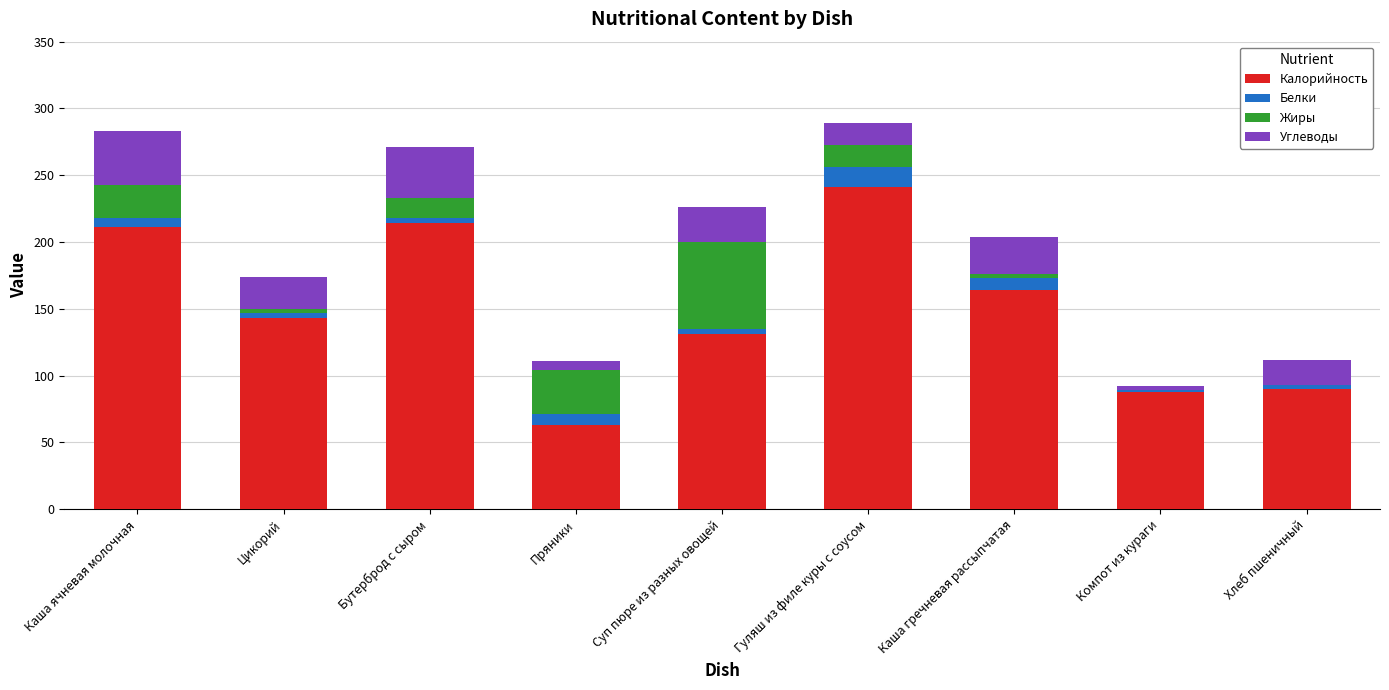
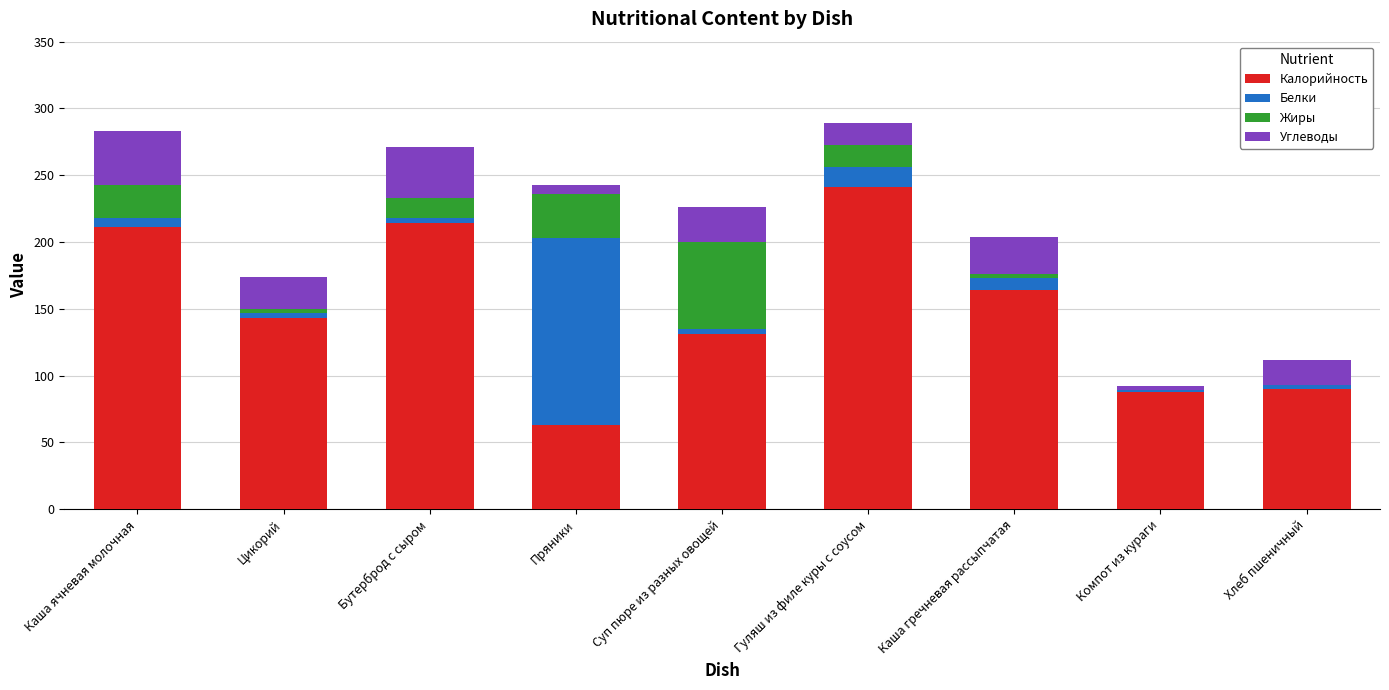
  {
    "Калорийность": {
      "Каша ячневая молочная": 211,
      "Цикорий": 143,
      "Бутерброд с сыром": 214,
      "Пряники": 63,
      "Суп пюре из разных овощей": 131,
      "Гуляш из филе куры с соусом": 241,
      "Каша гречневая рассыпчатая": 164,
      "Компот из кураги": 88,
      "Хлеб пшеничный": 90
    },
    "Белки": {
      "Каша ячневая молочная": 7,
      "Цикорий": 4,
      "Бутерброд с сыром": 4,
-     "Пряники": 8,
+     "Пряники": 140,
      "Суп пюре из разных овощей": 4,
      "Гуляш из филе куры с соусом": 15,
      "Каша гречневая рассыпчатая": 9,
      "Хлеб пшеничный": 3
    },
    "Жиры": {
      "Каша ячневая молочная": 25,
      "Цикорий": 3,
      "Бутерброд с сыром": 15,
      "Пряники": 33,
      "Суп пюре из разных овощей": 65,
      "Гуляш из филе куры с соусом": 17,
      "Каша гречневая рассыпчатая": 3,
      "Компот из кураги": 0,
      "Хлеб пшеничный": 0
    },
    "Углеводы": {
      "Каша ячневая молочная": 40,
      "Цикорий": 24,
      "Бутерброд с сыром": 38,
      "Пряники": 7,
      "Суп пюре из разных овощей": 26,
      "Гуляш из филе куры с соусом": 16,
      "Каша гречневая рассыпчатая": 28,
      "Компот из кураги": 3,
      "Хлеб пшеничный": 19
    }
  }
